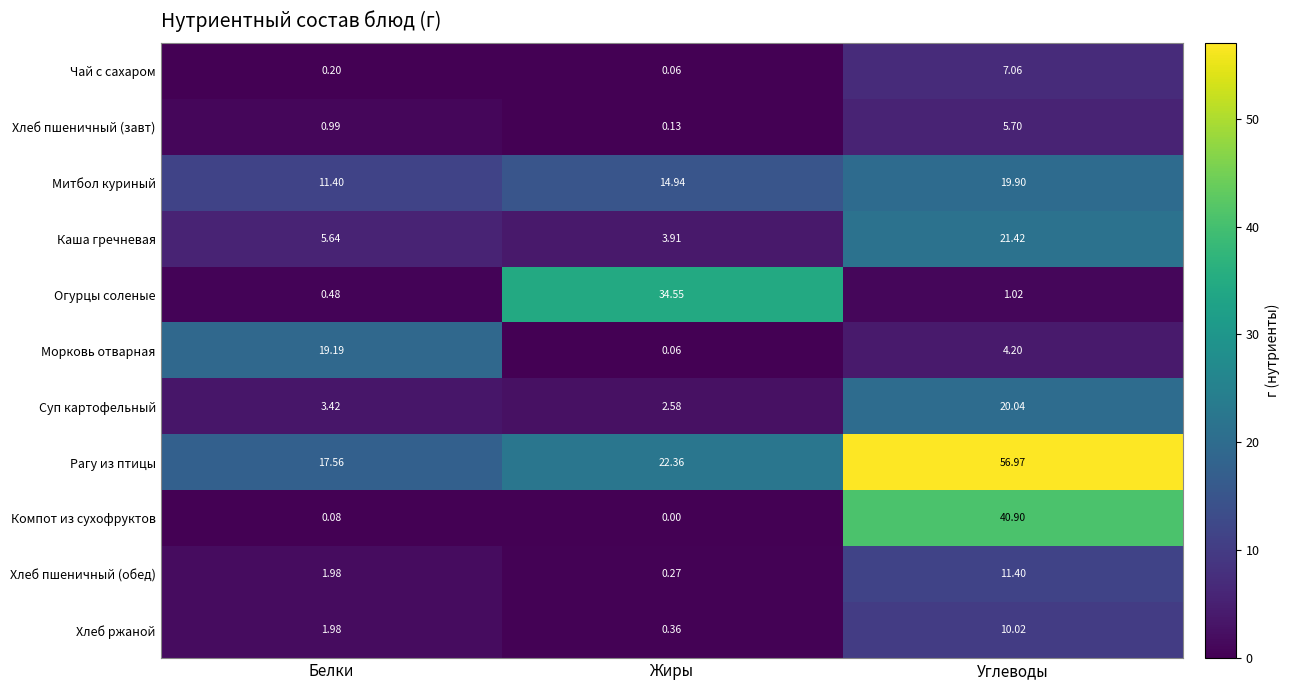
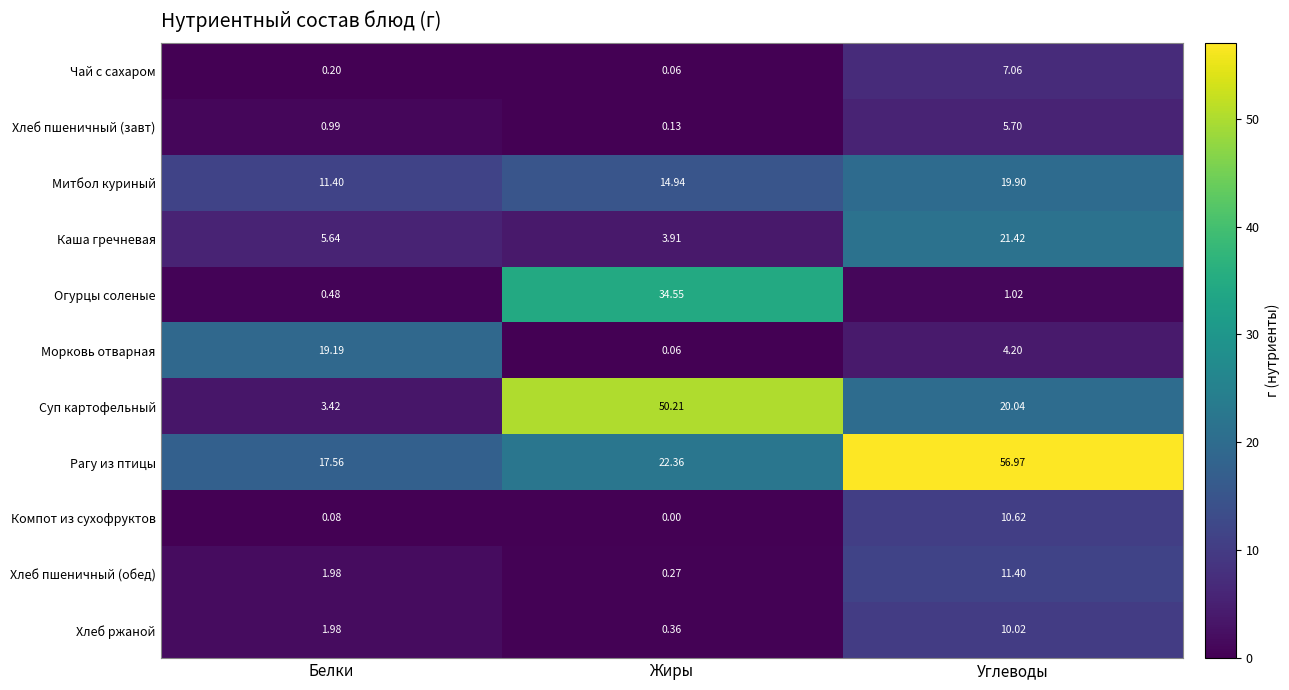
  {
    "Чай с сахаром": {
      "Белки": 0.20,
      "Жиры": 0.06,
      "Углеводы": 7.06
    },
    "Хлеб пшеничный (завт)": {
      "Белки": 0.99,
      "Жиры": 0.13,
      "Углеводы": 5.70
    },
    "Митбол куриный": {
      "Белки": 11.40,
      "Жиры": 14.94,
      "Углеводы": 19.90
    },
    "Каша гречневая": {
      "Белки": 5.64,
      "Жиры": 3.91,
      "Углеводы": 21.42
    },
    "Огурцы соленые": {
      "Белки": 0.48,
      "Жиры": 34.55,
      "Углеводы": 1.02
    },
    "Морковь отварная": {
      "Белки": 19.19,
      "Жиры": 0.06,
      "Углеводы": 4.20
    },
    "Суп картофельный": {
      "Белки": 3.42,
-     "Жиры": 2.58,
+     "Жиры": 50.21,
      "Углеводы": 20.04
    },
    "Рагу из птицы": {
      "Белки": 17.56,
      "Жиры": 22.36,
      "Углеводы": 56.97
    },
    "Компот из сухофруктов": {
      "Белки": 0.08,
      "Жиры": 0.00,
-     "Углеводы": 40.90
+     "Углеводы": 10.62
    },
    "Хлеб пшеничный (обед)": {
      "Белки": 1.98,
      "Жиры": 0.27,
      "Углеводы": 11.40
    },
    "Хлеб ржаной": {
      "Белки": 1.98,
      "Жиры": 0.36,
      "Углеводы": 10.02
    }
  }
